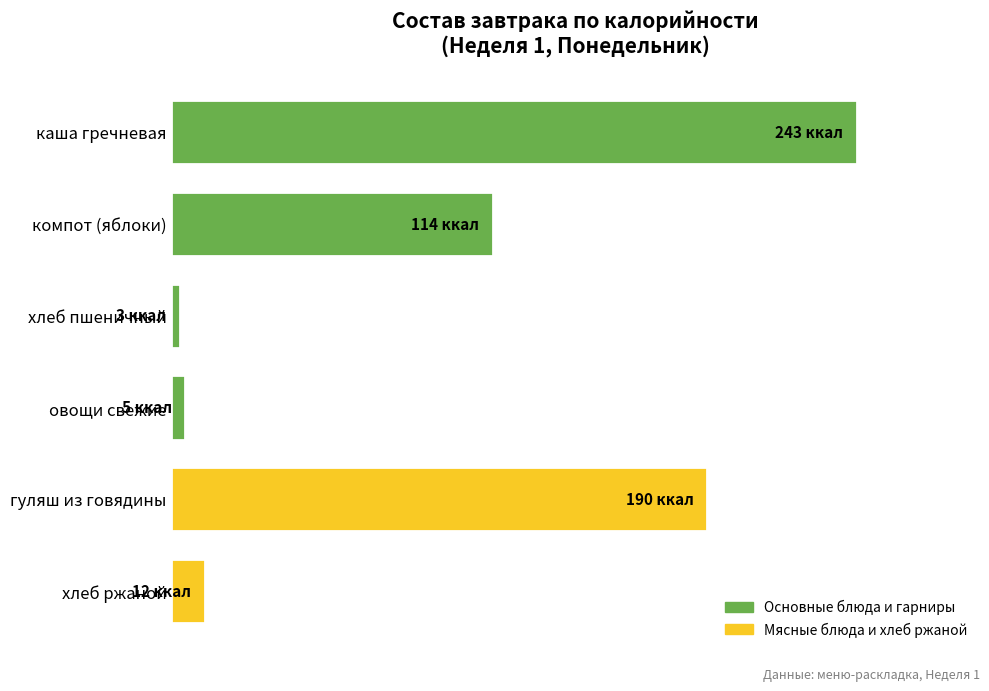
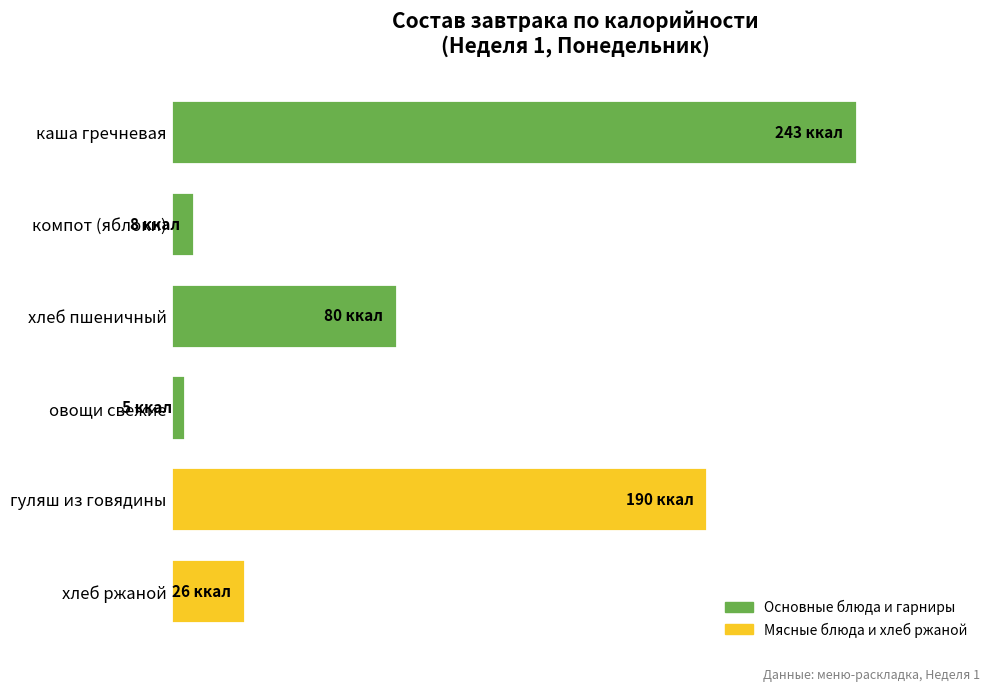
  {
    "каша гречневая": 243,
-   "компот (яблоки)": 114,
-   "хлеб пшеничный": 3,
+   "компот (яблоки)": 8,
+   "хлеб пшеничный": 80,
    "овощи свежие": 5,
    "гуляш из говядины": 190,
-   "хлеб ржаной": 12
+   "хлеб ржаной": 26
  }
